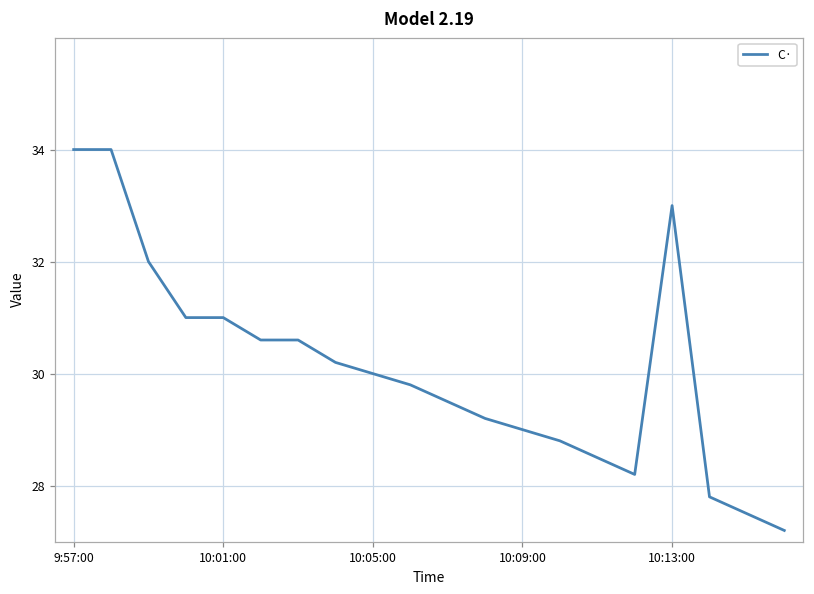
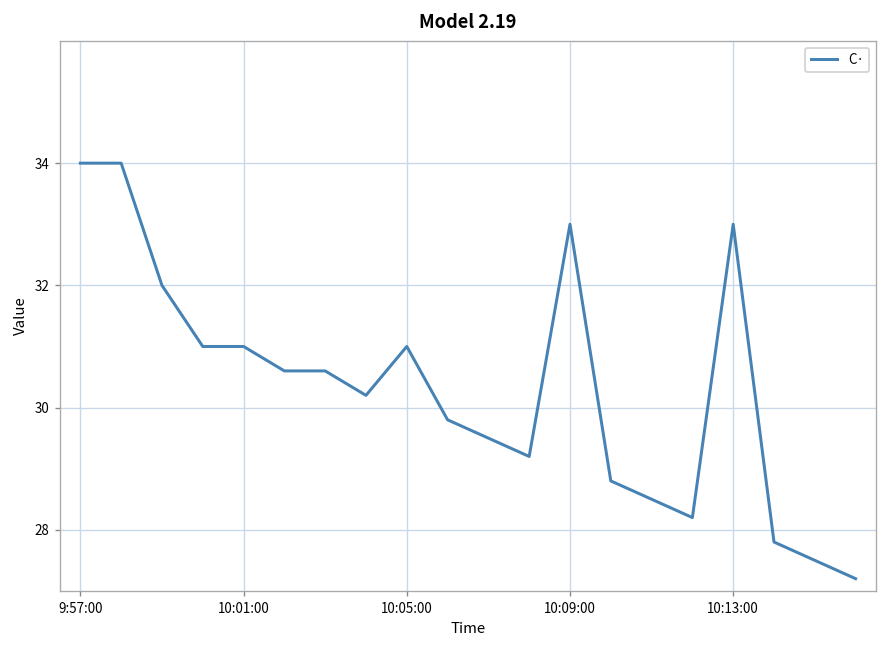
  {
    "9:57:00": 34,
    "10:01:00": 31,
-   "10:05:00": 30,
-   "10:09:00": 29,
+   "10:05:00": 31,
+   "10:09:00": 33,
    "10:13:00": 33
  }
